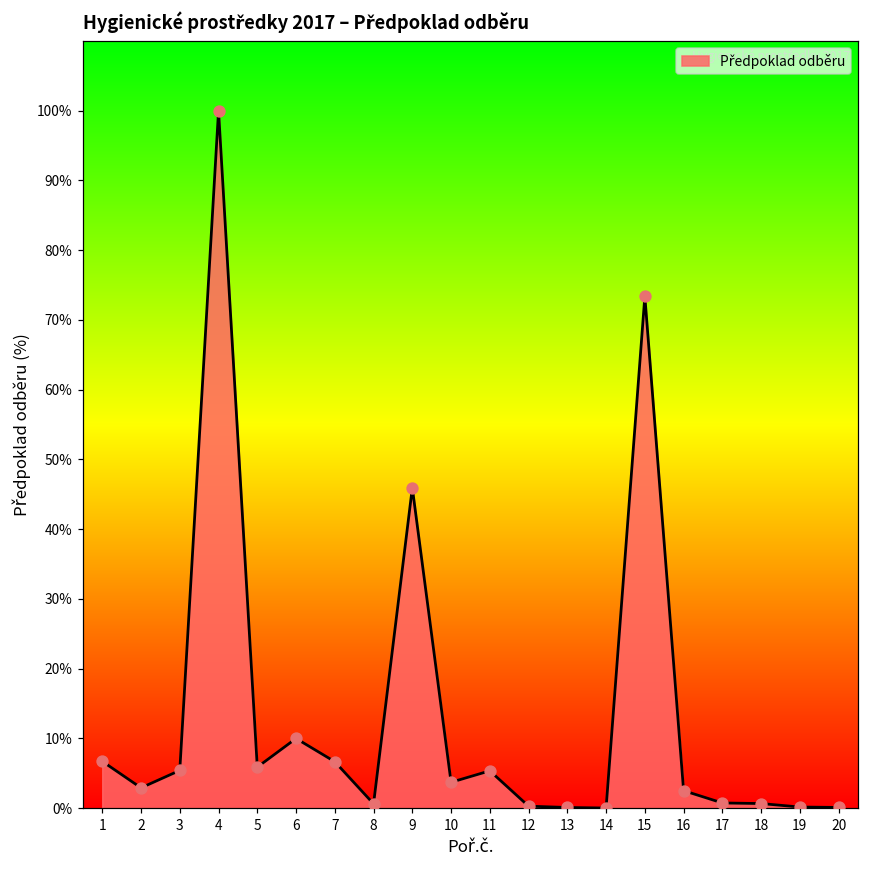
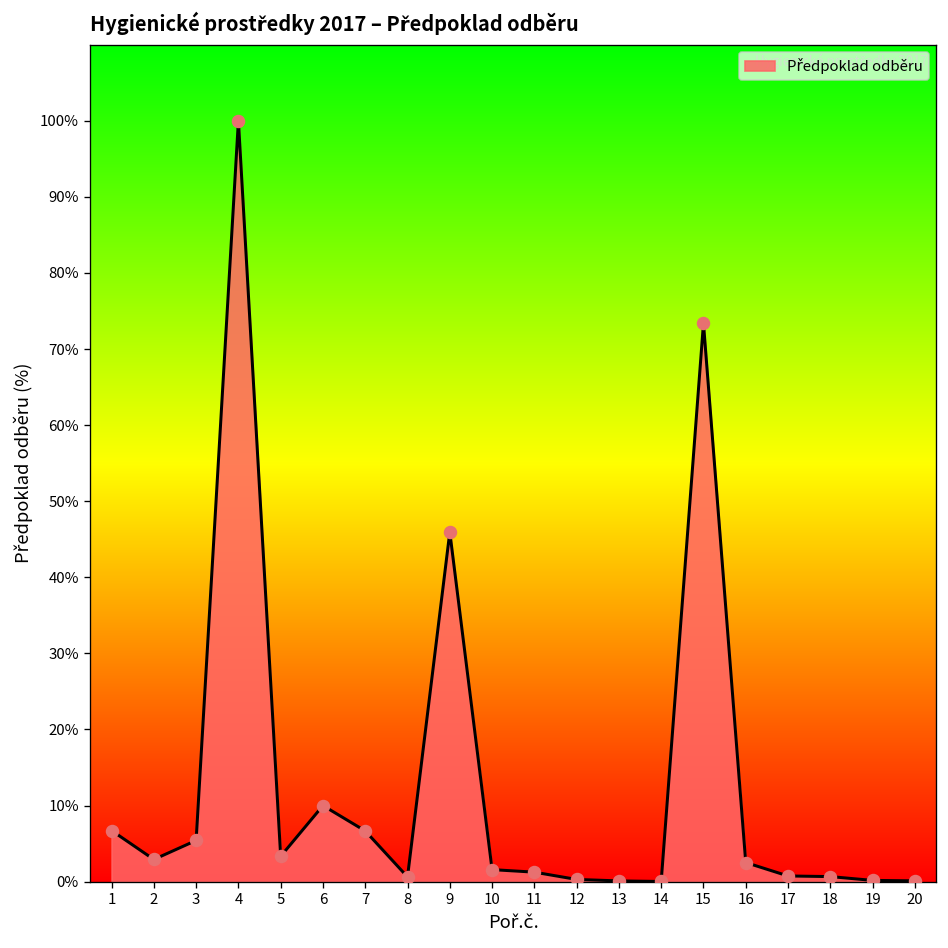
  {
    "1": "7%",
    "2": "3%",
    "3": "5%",
    "4": "100%",
-   "5": "6%",
+   "5": "3%",
    "6": "10%",
    "7": "7%",
    "8": "1%",
    "9": "46%",
-   "10": "4%",
-   "11": "5%",
+   "10": "2%",
+   "11": "1%",
    "12": "0%",
    "13": "0%",
    "14": "0%",
    "15": "73%",
    "16": "3%",
    "17": "1%",
    "18": "1%",
    "19": "0%",
    "20": "0%"
  }
